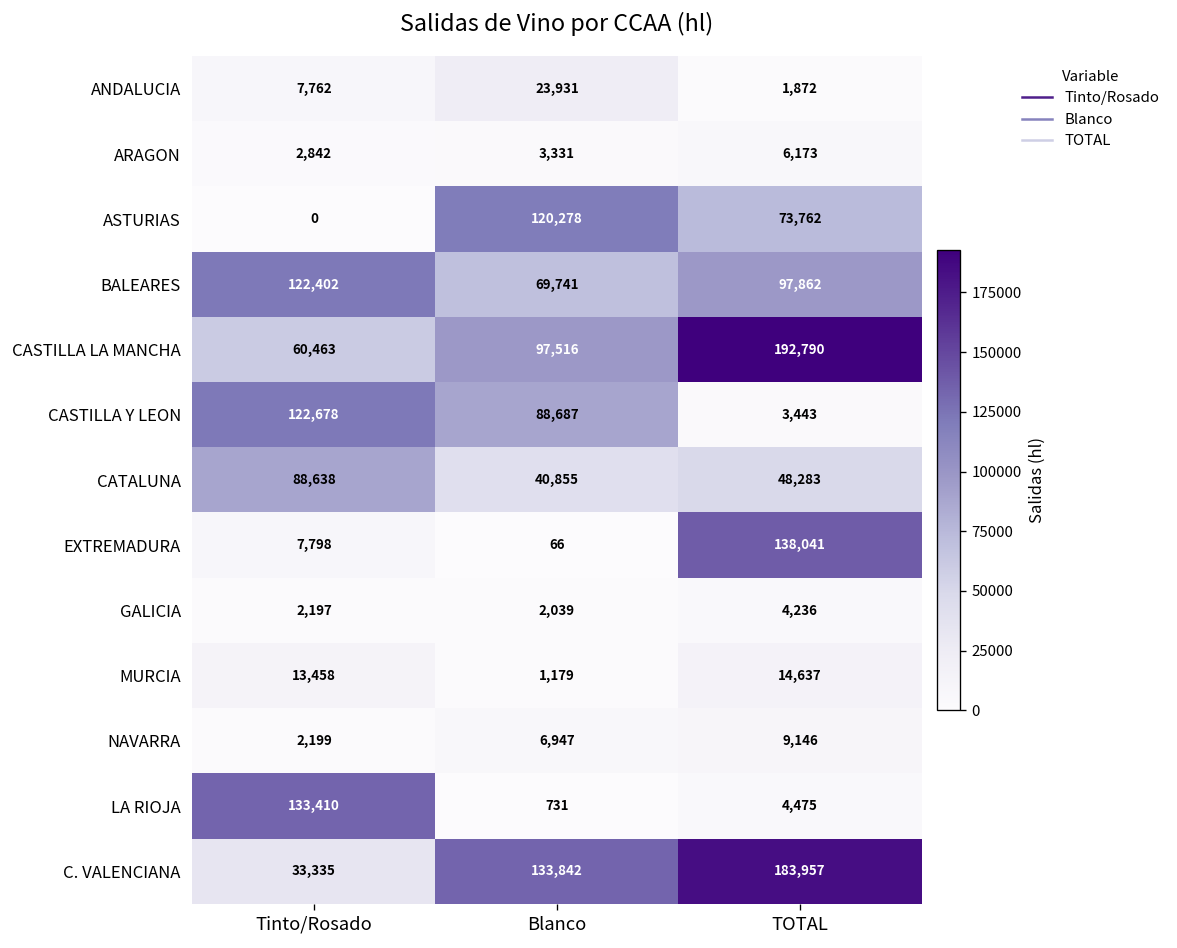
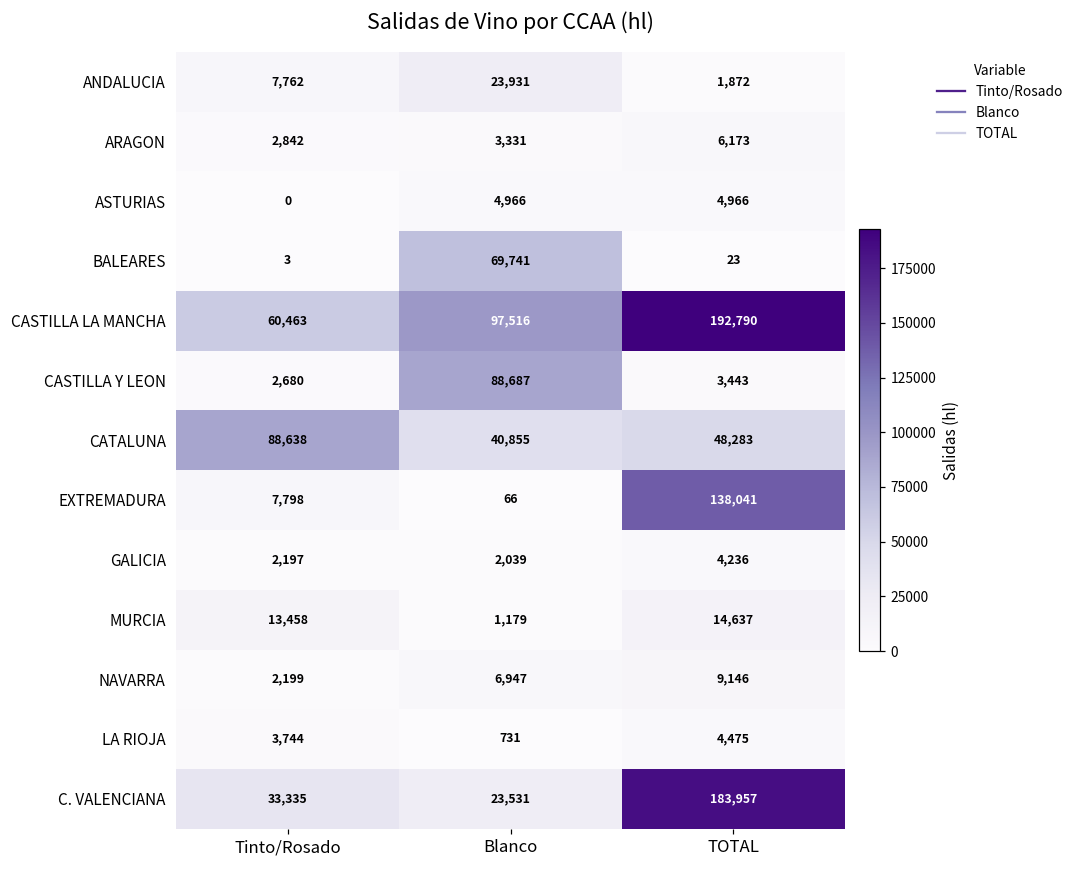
  {
    "ANDALUCIA": {
      "Tinto/Rosado": "7,762",
      "Blanco": "23,931",
      "TOTAL": "1,872"
    },
    "ARAGON": {
      "Tinto/Rosado": "2,842",
      "Blanco": "3,331",
      "TOTAL": "6,173"
    },
    "ASTURIAS": {
      "Tinto/Rosado": "0",
-     "Blanco": "120,278",
-     "TOTAL": "73,762"
+     "Blanco": "4,966",
+     "TOTAL": "4,966"
    },
    "BALEARES": {
-     "Tinto/Rosado": "122,402",
+     "Tinto/Rosado": "3",
      "Blanco": "69,741",
-     "TOTAL": "97,862"
+     "TOTAL": "23"
    },
    "CASTILLA LA MANCHA": {
      "Tinto/Rosado": "60,463",
      "Blanco": "97,516",
      "TOTAL": "192,790"
    },
    "CASTILLA Y LEON": {
-     "Tinto/Rosado": "122,678",
+     "Tinto/Rosado": "2,680",
      "Blanco": "88,687",
      "TOTAL": "3,443"
    },
    "CATALUNA": {
      "Tinto/Rosado": "88,638",
      "Blanco": "40,855",
      "TOTAL": "48,283"
    },
    "EXTREMADURA": {
      "Tinto/Rosado": "7,798",
      "Blanco": "66",
      "TOTAL": "138,041"
    },
    "GALICIA": {
      "Tinto/Rosado": "2,197",
      "Blanco": "2,039",
      "TOTAL": "4,236"
    },
    "MURCIA": {
      "Tinto/Rosado": "13,458",
      "Blanco": "1,179",
      "TOTAL": "14,637"
    },
    "NAVARRA": {
      "Tinto/Rosado": "2,199",
      "Blanco": "6,947",
      "TOTAL": "9,146"
    },
    "LA RIOJA": {
-     "Tinto/Rosado": "133,410",
+     "Tinto/Rosado": "3,744",
      "Blanco": "731",
      "TOTAL": "4,475"
    },
    "C. VALENCIANA": {
      "Tinto/Rosado": "33,335",
-     "Blanco": "133,842",
+     "Blanco": "23,531",
      "TOTAL": "183,957"
    }
  }
